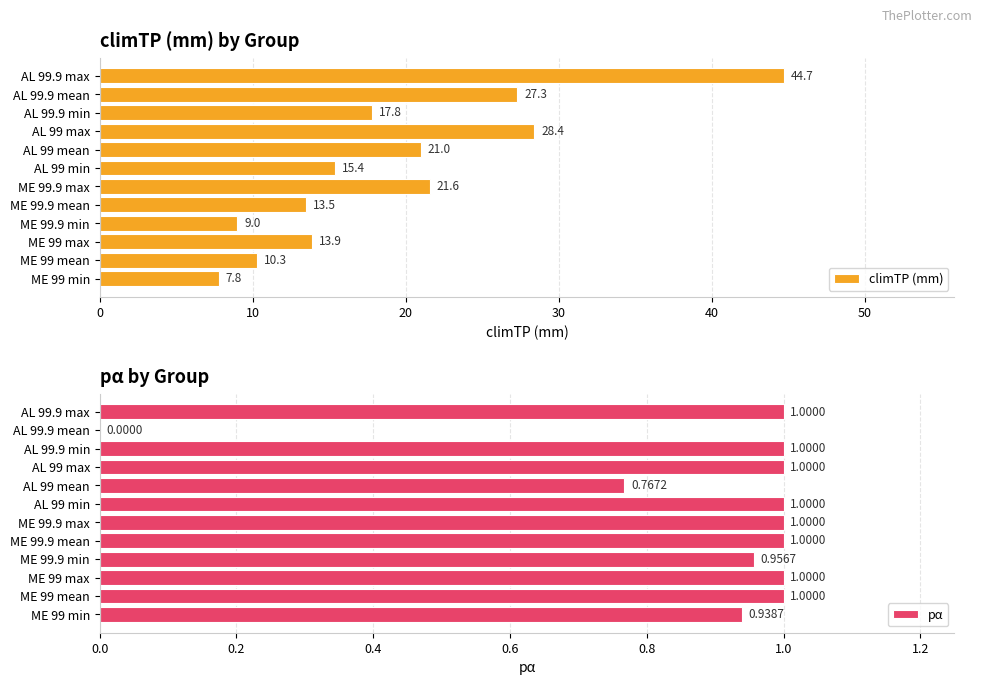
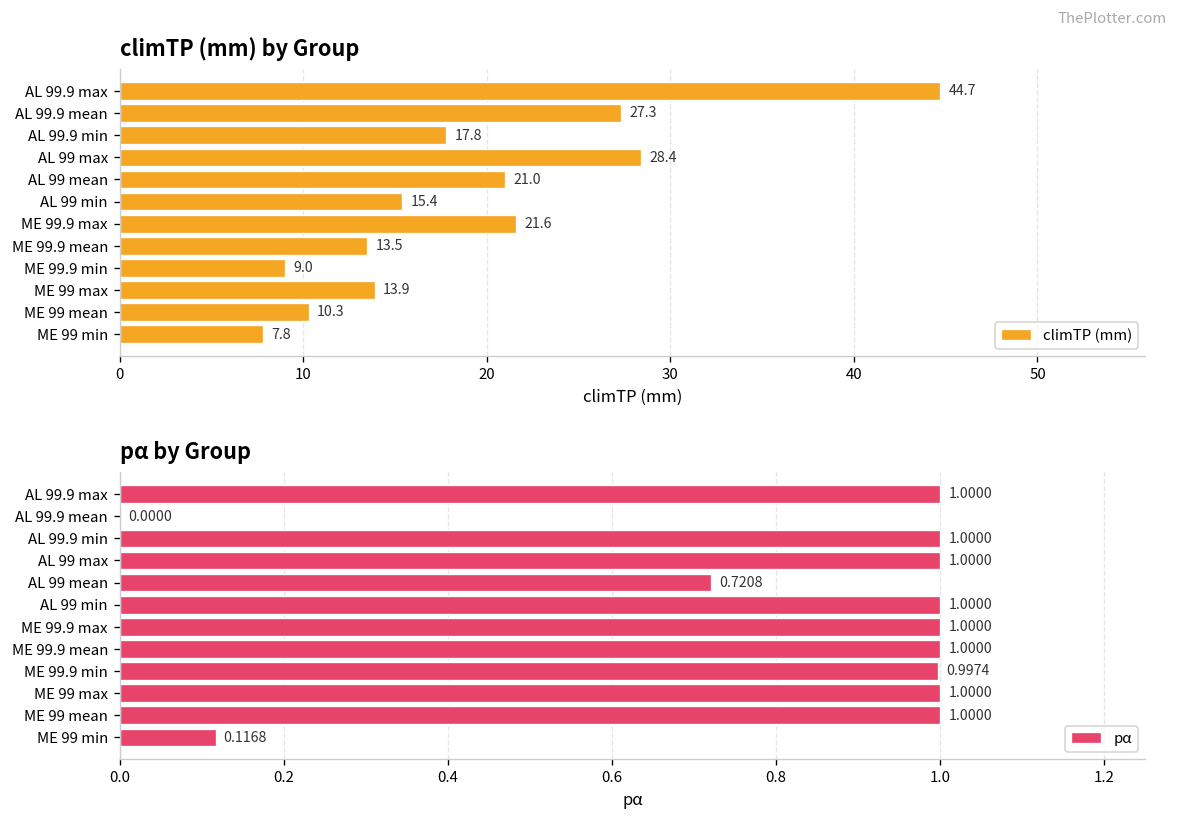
  {
    "climTP (mm) by Group": {
      "AL 99.9 max": 44.7,
      "AL 99.9 mean": 27.3,
      "AL 99.9 min": 17.8,
      "AL 99 max": 28.4,
      "AL 99 mean": 21.0,
      "AL 99 min": 15.4,
      "ME 99.9 max": 21.6,
      "ME 99.9 mean": 13.5,
      "ME 99.9 min": 9.0,
      "ME 99 max": 13.9,
      "ME 99 mean": 10.3,
      "ME 99 min": 7.8
    },
    "pα by Group": {
      "AL 99.9 max": 1.0000,
      "AL 99.9 mean": 0.0000,
      "AL 99.9 min": 1.0000,
      "AL 99 max": 1.0000,
-     "AL 99 mean": 0.7672,
+     "AL 99 mean": 0.7208,
      "AL 99 min": 1.0000,
      "ME 99.9 max": 1.0000,
      "ME 99.9 mean": 1.0000,
-     "ME 99.9 min": 0.9567,
+     "ME 99.9 min": 0.9974,
      "ME 99 max": 1.0000,
      "ME 99 mean": 1.0000,
-     "ME 99 min": 0.9387
+     "ME 99 min": 0.1168
    }
  }
